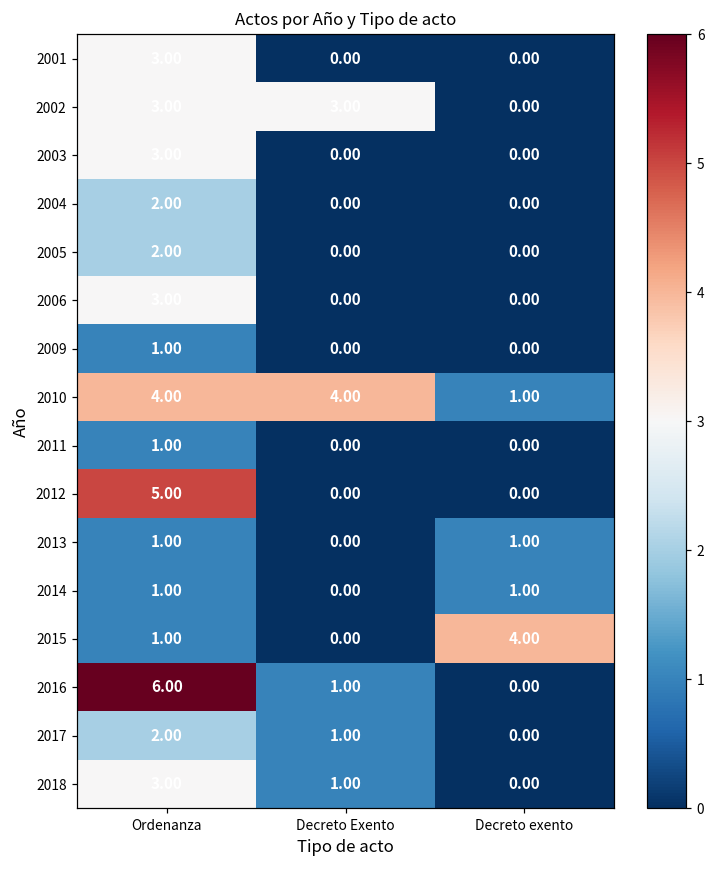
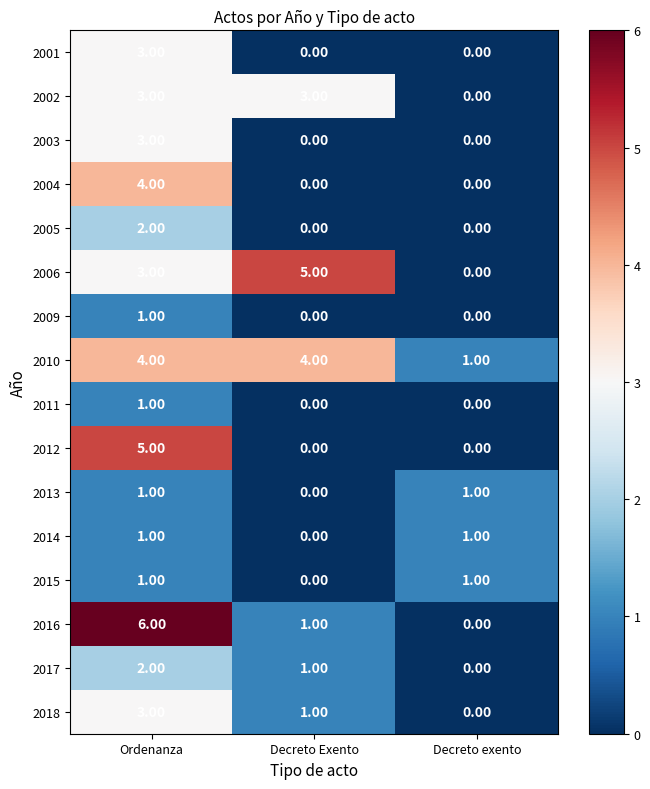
  {
    "2001": {
      "Decreto Exento": 0.00,
      "Decreto exento": 0.00
    },
    "2002": {
      "Decreto exento": 0.00
    },
    "2003": {
      "Decreto Exento": 0.00,
      "Decreto exento": 0.00
    },
    "2004": {
-     "Ordenanza": 2.00,
+     "Ordenanza": 4.00,
      "Decreto Exento": 0.00,
      "Decreto exento": 0.00
    },
    "2005": {
      "Ordenanza": 2.00,
      "Decreto Exento": 0.00,
      "Decreto exento": 0.00
    },
    "2006": {
-     "Decreto Exento": 0.00,
+     "Decreto Exento": 5.00,
      "Decreto exento": 0.00
    },
    "2009": {
      "Ordenanza": 1.00,
      "Decreto Exento": 0.00,
      "Decreto exento": 0.00
    },
    "2010": {
      "Ordenanza": 4.00,
      "Decreto Exento": 4.00,
      "Decreto exento": 1.00
    },
    "2011": {
      "Ordenanza": 1.00,
      "Decreto Exento": 0.00,
      "Decreto exento": 0.00
    },
    "2012": {
      "Ordenanza": 5.00,
      "Decreto Exento": 0.00,
      "Decreto exento": 0.00
    },
    "2013": {
      "Ordenanza": 1.00,
      "Decreto Exento": 0.00,
      "Decreto exento": 1.00
    },
    "2014": {
      "Ordenanza": 1.00,
      "Decreto Exento": 0.00,
      "Decreto exento": 1.00
    },
    "2015": {
      "Ordenanza": 1.00,
      "Decreto Exento": 0.00,
-     "Decreto exento": 4.00
+     "Decreto exento": 1.00
    },
    "2016": {
      "Ordenanza": 6.00,
      "Decreto Exento": 1.00,
      "Decreto exento": 0.00
    },
    "2017": {
      "Ordenanza": 2.00,
      "Decreto Exento": 1.00,
      "Decreto exento": 0.00
    },
    "2018": {
      "Decreto Exento": 1.00,
      "Decreto exento": 0.00
    }
  }
